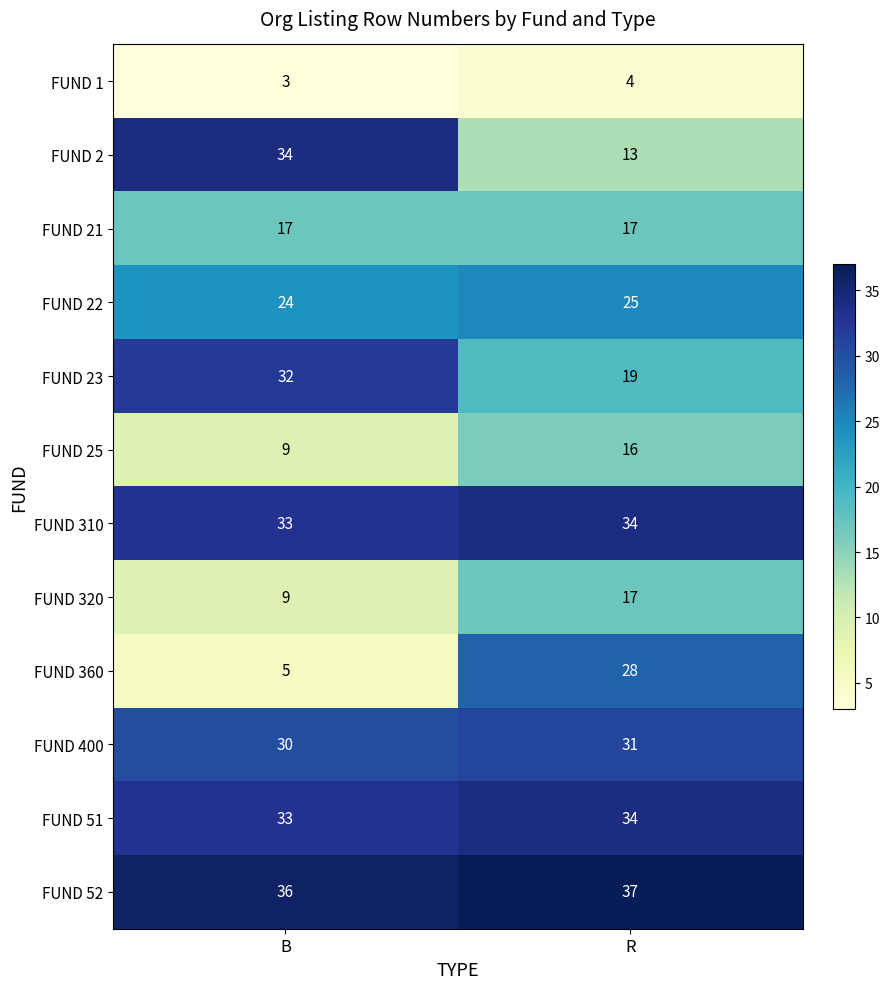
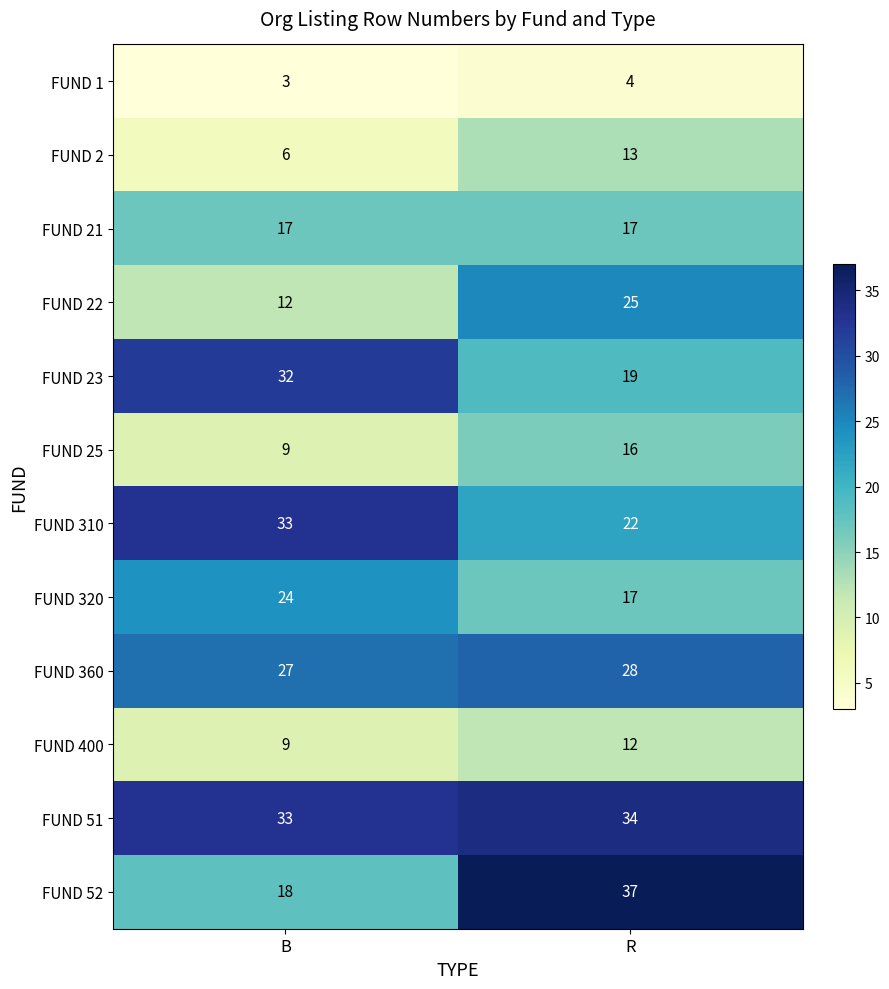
  {
    "FUND 1": {
      "B": 3,
      "R": 4
    },
    "FUND 2": {
-     "B": 34,
+     "B": 6,
      "R": 13
    },
    "FUND 21": {
      "B": 17,
      "R": 17
    },
    "FUND 22": {
-     "B": 24,
+     "B": 12,
      "R": 25
    },
    "FUND 23": {
      "B": 32,
      "R": 19
    },
    "FUND 25": {
      "B": 9,
      "R": 16
    },
    "FUND 310": {
      "B": 33,
-     "R": 34
+     "R": 22
    },
    "FUND 320": {
-     "B": 9,
+     "B": 24,
      "R": 17
    },
    "FUND 360": {
-     "B": 5,
+     "B": 27,
      "R": 28
    },
    "FUND 400": {
-     "B": 30,
-     "R": 31
+     "B": 9,
+     "R": 12
    },
    "FUND 51": {
      "B": 33,
      "R": 34
    },
    "FUND 52": {
-     "B": 36,
+     "B": 18,
      "R": 37
    }
  }
